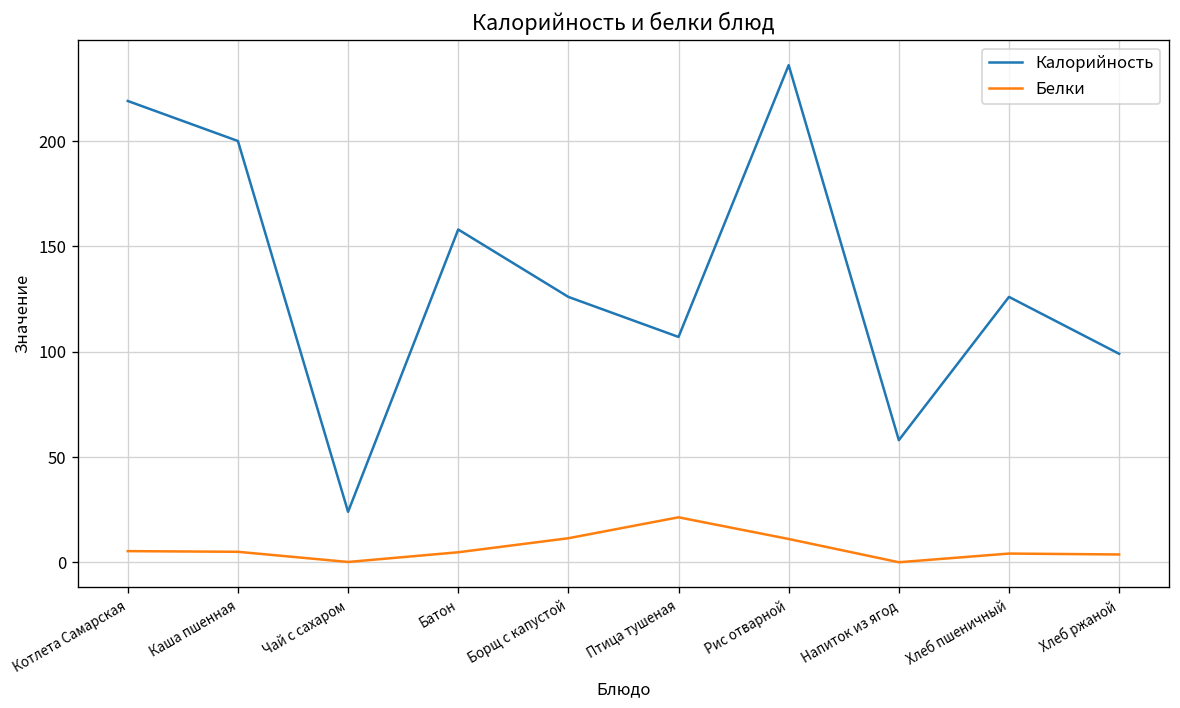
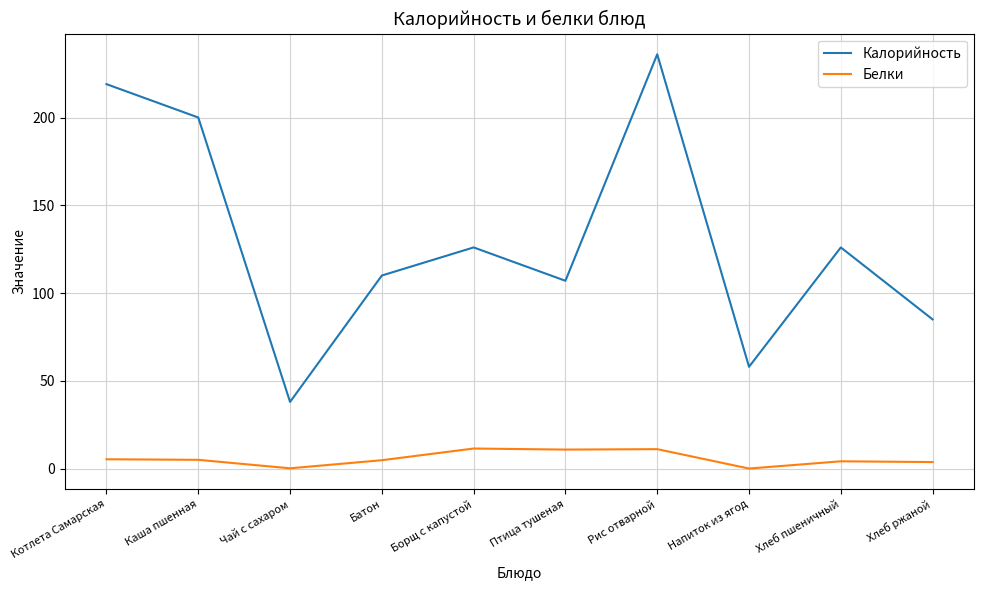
  {
    "Калорийность": {
      "Котлета Самарская": 219,
      "Каша пшенная": 200,
-     "Чай с сахаром": 24,
-     "Батон": 158,
+     "Чай с сахаром": 38,
+     "Батон": 110,
      "Борщ с капустой": 126,
      "Птица тушеная": 107,
      "Рис отварной": 236,
      "Напиток из ягод": 58,
      "Хлеб пшеничный": 126,
-     "Хлеб ржаной": 99
+     "Хлеб ржаной": 85
    },
    "Белки": {
      "Котлета Самарская": 5,
      "Каша пшенная": 5,
      "Чай с сахаром": 0,
      "Батон": 5,
      "Борщ с капустой": 11,
-     "Птица тушеная": 21,
+     "Птица тушеная": 11,
      "Рис отварной": 11,
      "Напиток из ягод": 0,
      "Хлеб пшеничный": 4,
      "Хлеб ржаной": 4
    }
  }
